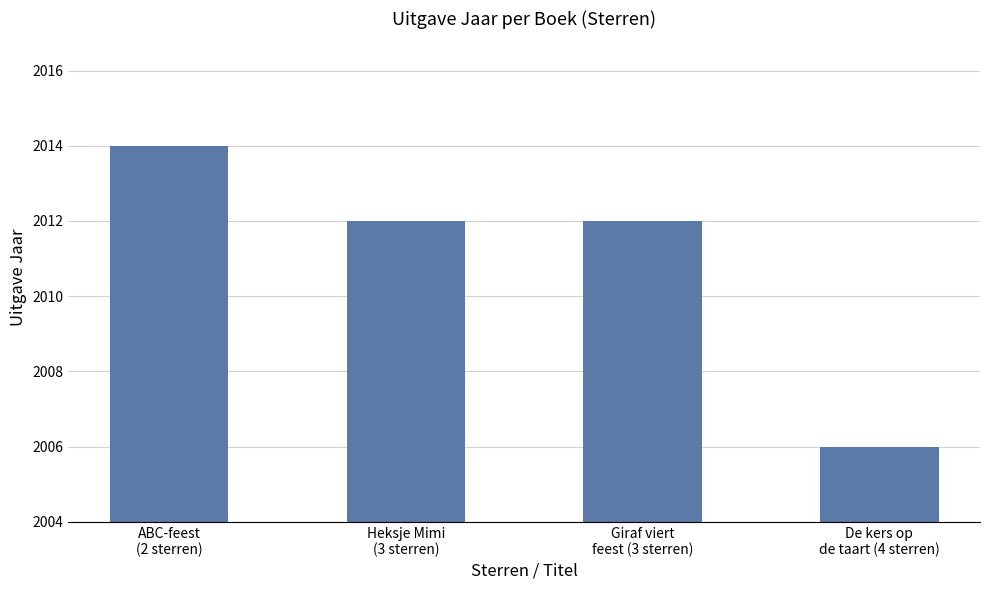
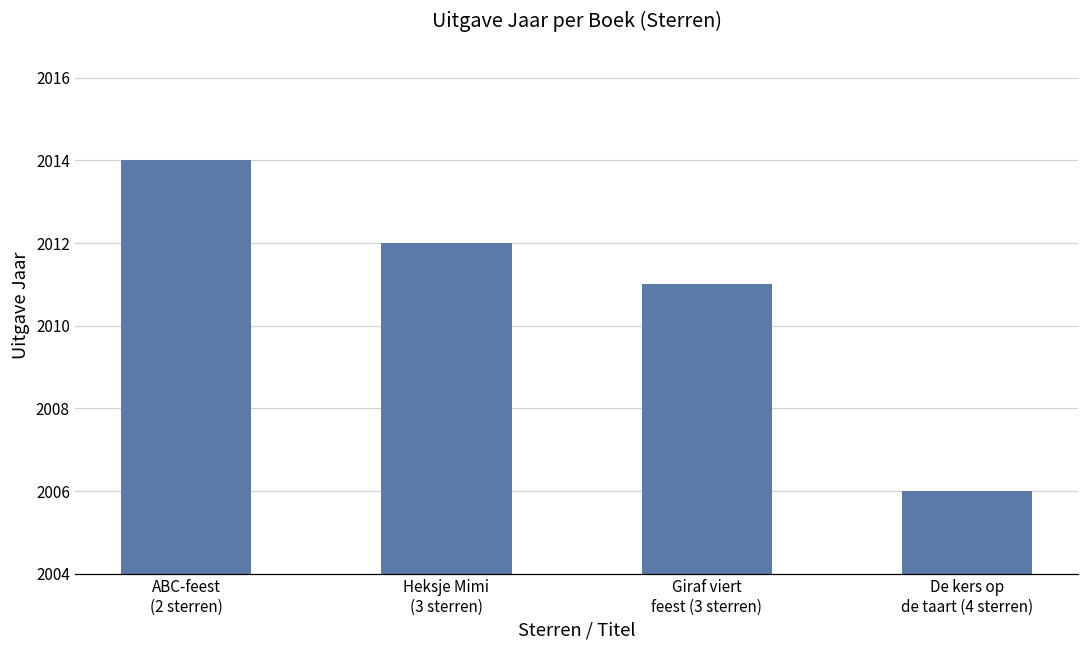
  {
    "ABC-feest (2 sterren)": 2014,
    "Heksje Mimi (3 sterren)": 2012,
-   "Giraf viert feest (3 sterren)": 2012,
+   "Giraf viert feest (3 sterren)": 2011,
    "De kers op de taart (4 sterren)": 2006
  }
